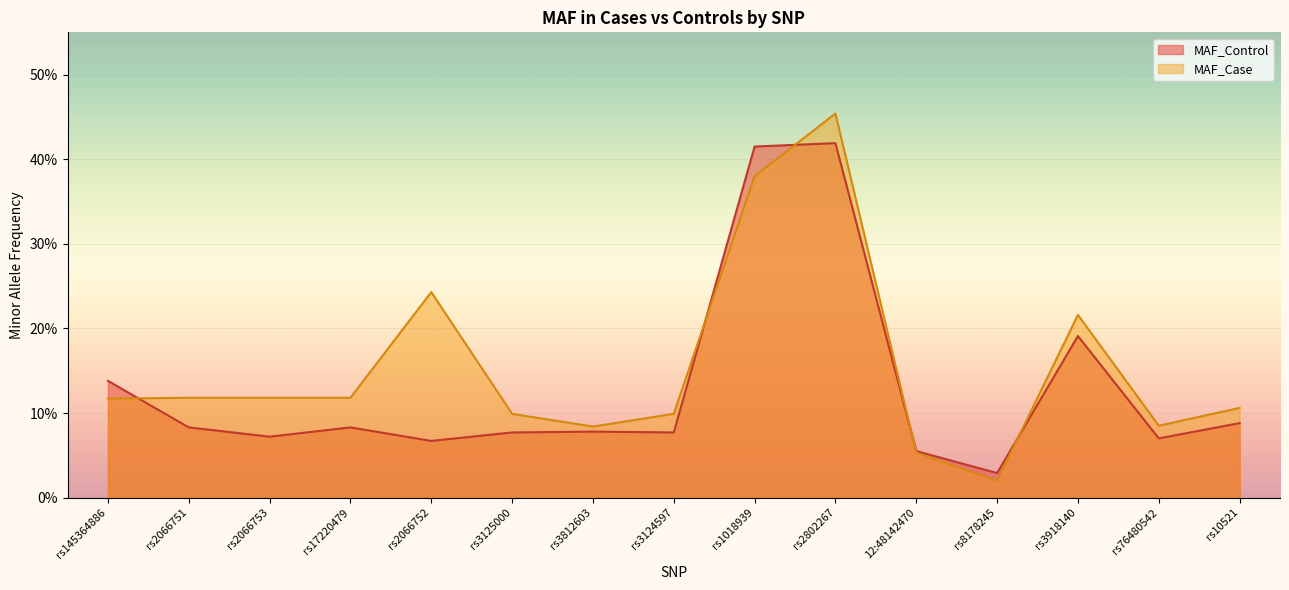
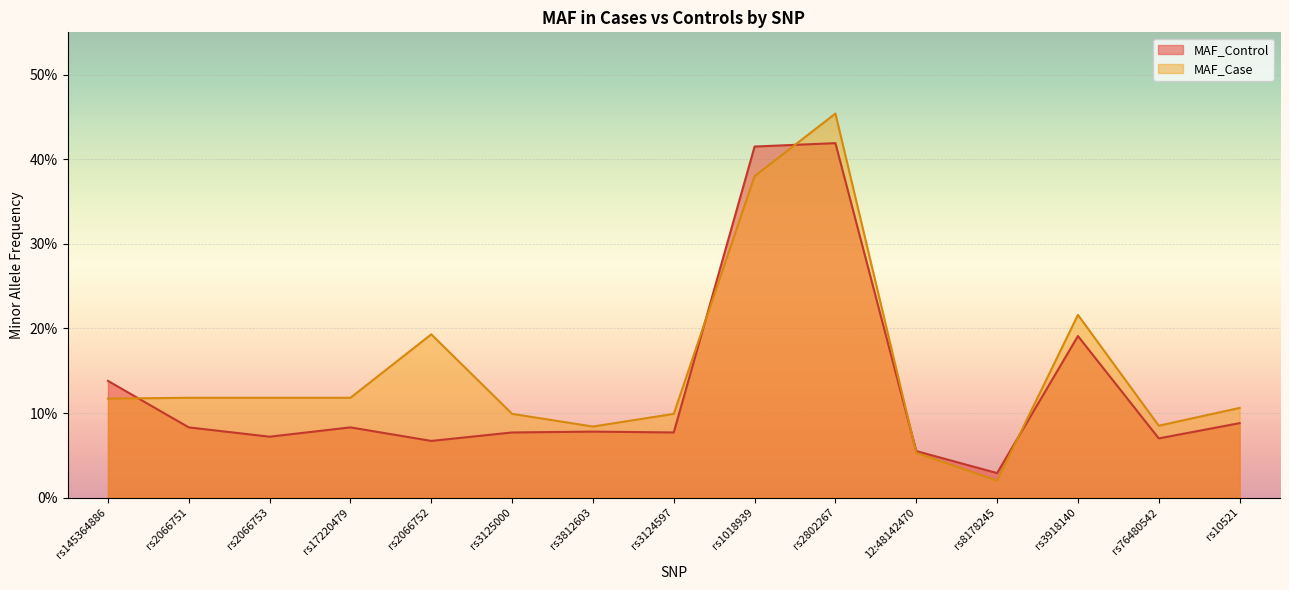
  {
    "MAF_Control": {
      "rs145364886": "14%",
      "rs2066751": "8%",
      "rs2066753": "7%",
      "rs17220479": "8%",
      "rs2066752": "7%",
      "rs3125000": "8%",
      "rs3812603": "8%",
      "rs3124597": "8%",
      "rs1018939": "42%",
      "rs2802267": "42%",
      "rs8178245": "3%",
      "rs3918140": "19%",
      "rs76480542": "7%",
      "rs10521": "9%"
    },
    "MAF_Case": {
      "rs145364886": "12%",
      "rs2066751": "12%",
      "rs2066753": "12%",
      "rs17220479": "12%",
-     "rs2066752": "24%",
+     "rs2066752": "19%",
      "rs3125000": "10%",
      "rs3812603": "8%",
      "rs3124597": "10%",
      "rs1018939": "38%",
      "rs2802267": "45%",
      "rs8178245": "2%",
      "rs3918140": "22%",
      "rs76480542": "9%",
      "rs10521": "11%"
    }
  }
